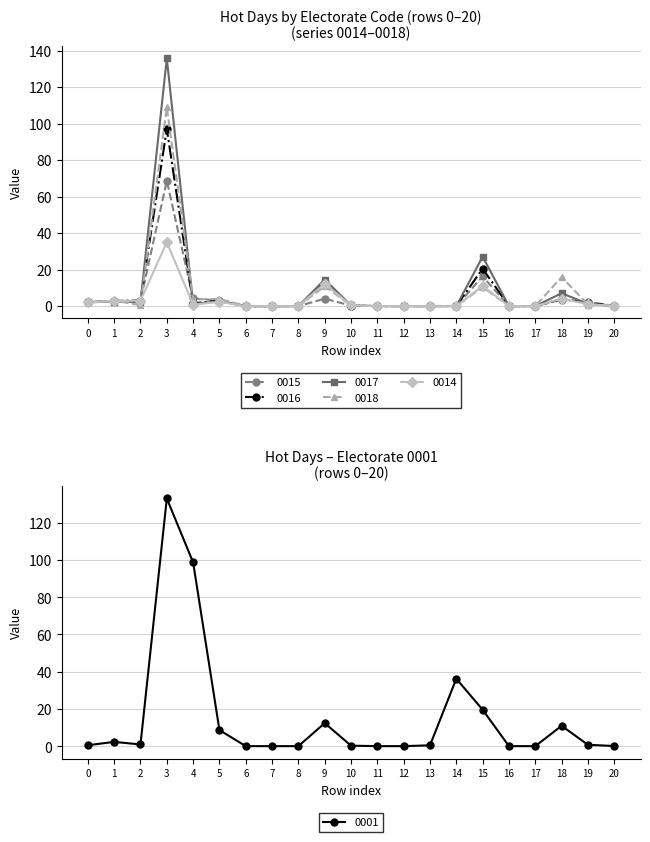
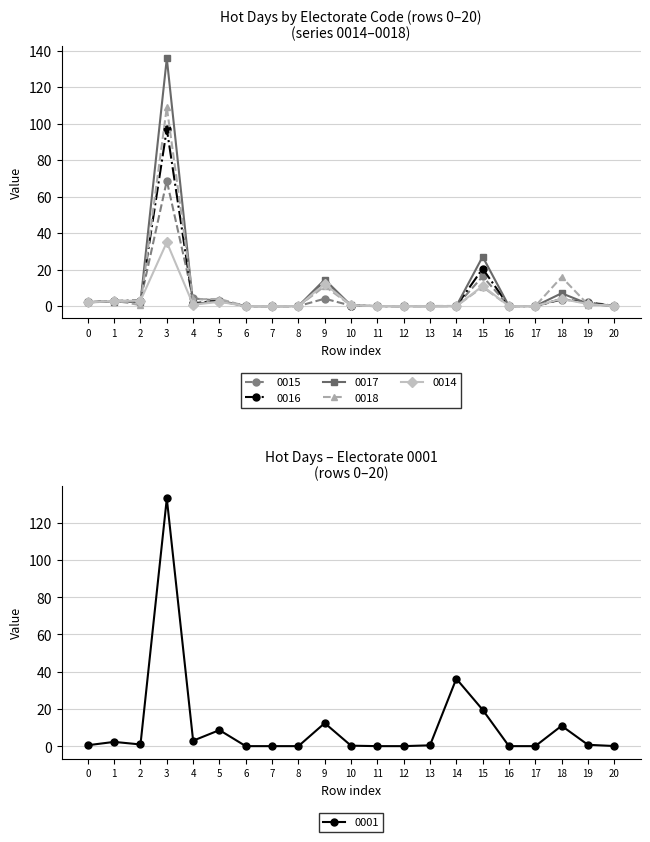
  {
    "Hot Days by Electorate Code (rows 0–20) (series 0014–0018)": {
      "0016": {
        "3": 97,
        "15": 21
      }
    },
    "Hot Days – Electorate 0001 (rows 0–20)": {
      "0": 0,
      "1": 2,
      "2": 1,
      "3": 133,
-     "4": 99,
+     "4": 3,
      "5": 9,
      "6": 0,
      "7": 0,
      "8": 0,
      "9": 12,
      "10": 0,
      "11": 0,
      "12": 0,
      "13": 0,
      "14": 36,
      "15": 20,
      "16": 0,
      "17": 0,
      "18": 11,
      "19": 1,
      "20": 0
    }
  }
